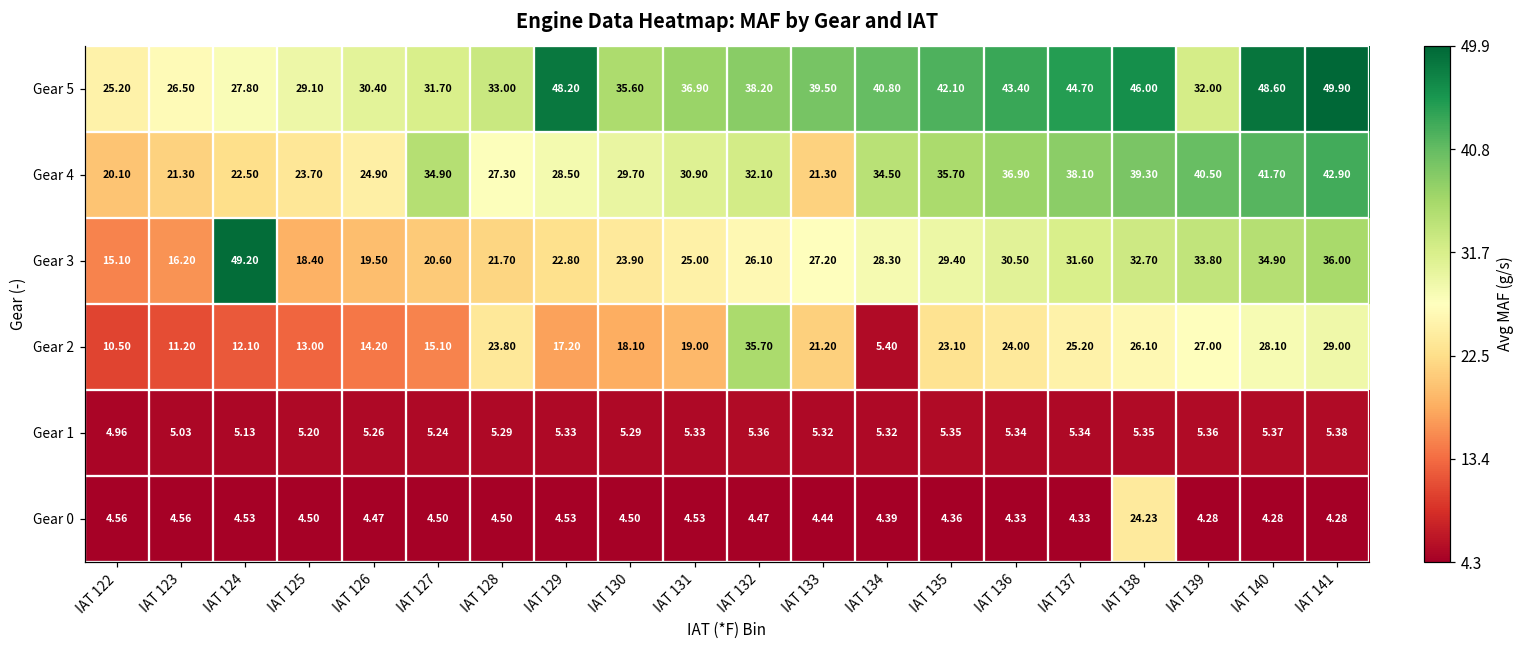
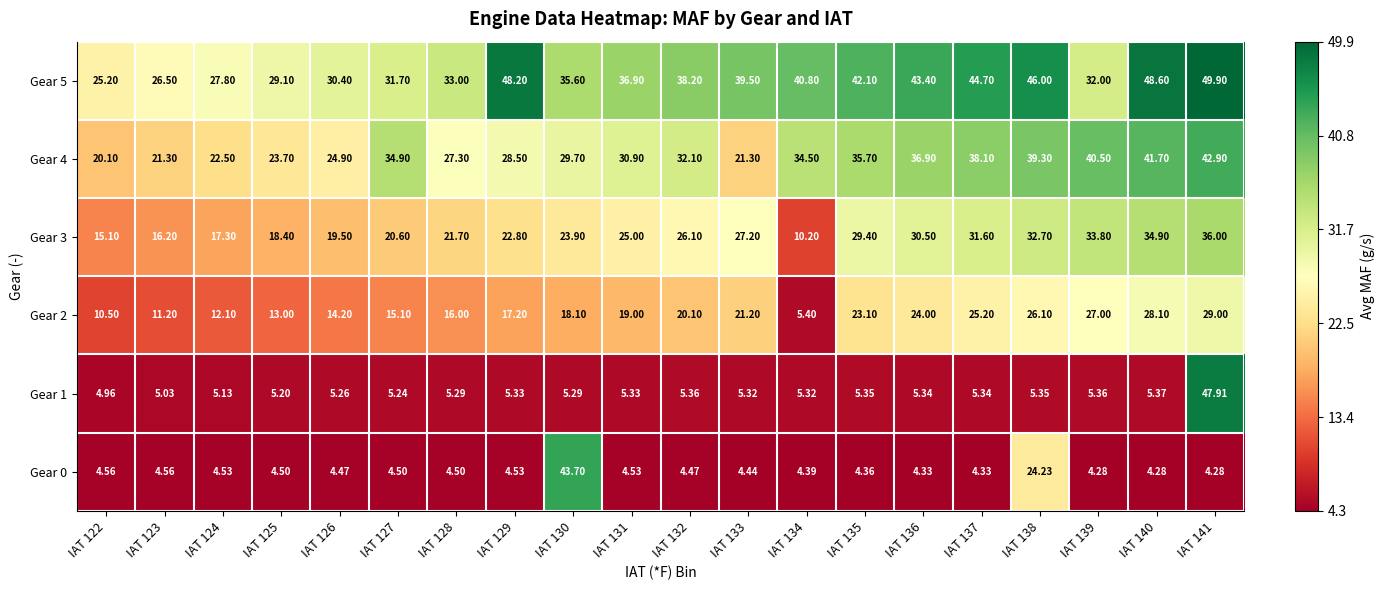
  {
    "Gear 5": {
      "IAT 122": 25.20,
      "IAT 123": 26.50,
      "IAT 124": 27.80,
      "IAT 125": 29.10,
      "IAT 126": 30.40,
      "IAT 127": 31.70,
      "IAT 128": 33.00,
      "IAT 129": 48.20,
      "IAT 130": 35.60,
      "IAT 131": 36.90,
      "IAT 132": 38.20,
      "IAT 133": 39.50,
      "IAT 134": 40.80,
      "IAT 135": 42.10,
      "IAT 136": 43.40,
      "IAT 137": 44.70,
      "IAT 138": 46.00,
      "IAT 139": 32.00,
      "IAT 140": 48.60,
      "IAT 141": 49.90
    },
    "Gear 4": {
      "IAT 122": 20.10,
      "IAT 123": 21.30,
      "IAT 124": 22.50,
      "IAT 125": 23.70,
      "IAT 126": 24.90,
      "IAT 127": 34.90,
      "IAT 128": 27.30,
      "IAT 129": 28.50,
      "IAT 130": 29.70,
      "IAT 131": 30.90,
      "IAT 132": 32.10,
      "IAT 133": 21.30,
      "IAT 134": 34.50,
      "IAT 135": 35.70,
      "IAT 136": 36.90,
      "IAT 137": 38.10,
      "IAT 138": 39.30,
      "IAT 139": 40.50,
      "IAT 140": 41.70,
      "IAT 141": 42.90
    },
    "Gear 3": {
      "IAT 122": 15.10,
      "IAT 123": 16.20,
-     "IAT 124": 49.20,
+     "IAT 124": 17.30,
      "IAT 125": 18.40,
      "IAT 126": 19.50,
      "IAT 127": 20.60,
      "IAT 128": 21.70,
      "IAT 129": 22.80,
      "IAT 130": 23.90,
      "IAT 131": 25.00,
      "IAT 132": 26.10,
      "IAT 133": 27.20,
-     "IAT 134": 28.30,
+     "IAT 134": 10.20,
      "IAT 135": 29.40,
      "IAT 136": 30.50,
      "IAT 137": 31.60,
      "IAT 138": 32.70,
      "IAT 139": 33.80,
      "IAT 140": 34.90,
      "IAT 141": 36.00
    },
    "Gear 2": {
      "IAT 122": 10.50,
      "IAT 123": 11.20,
      "IAT 124": 12.10,
      "IAT 125": 13.00,
      "IAT 126": 14.20,
      "IAT 127": 15.10,
-     "IAT 128": 23.80,
+     "IAT 128": 16.00,
      "IAT 129": 17.20,
      "IAT 130": 18.10,
      "IAT 131": 19.00,
-     "IAT 132": 35.70,
+     "IAT 132": 20.10,
      "IAT 133": 21.20,
      "IAT 134": 5.40,
      "IAT 135": 23.10,
      "IAT 136": 24.00,
      "IAT 137": 25.20,
      "IAT 138": 26.10,
      "IAT 139": 27.00,
      "IAT 140": 28.10,
      "IAT 141": 29.00
    },
    "Gear 1": {
      "IAT 122": 4.96,
      "IAT 123": 5.03,
      "IAT 124": 5.13,
      "IAT 125": 5.20,
      "IAT 126": 5.26,
      "IAT 127": 5.24,
      "IAT 128": 5.29,
      "IAT 129": 5.33,
      "IAT 130": 5.29,
      "IAT 131": 5.33,
      "IAT 132": 5.36,
      "IAT 133": 5.32,
      "IAT 134": 5.32,
      "IAT 135": 5.35,
      "IAT 136": 5.34,
      "IAT 137": 5.34,
      "IAT 138": 5.35,
      "IAT 139": 5.36,
      "IAT 140": 5.37,
-     "IAT 141": 5.38
+     "IAT 141": 47.91
    },
    "Gear 0": {
      "IAT 122": 4.56,
      "IAT 123": 4.56,
      "IAT 124": 4.53,
      "IAT 125": 4.50,
      "IAT 126": 4.47,
      "IAT 127": 4.50,
      "IAT 128": 4.50,
      "IAT 129": 4.53,
-     "IAT 130": 4.50,
+     "IAT 130": 43.70,
      "IAT 131": 4.53,
      "IAT 132": 4.47,
      "IAT 133": 4.44,
      "IAT 134": 4.39,
      "IAT 135": 4.36,
      "IAT 136": 4.33,
      "IAT 137": 4.33,
      "IAT 138": 24.23,
      "IAT 139": 4.28,
      "IAT 140": 4.28,
      "IAT 141": 4.28
    }
  }
